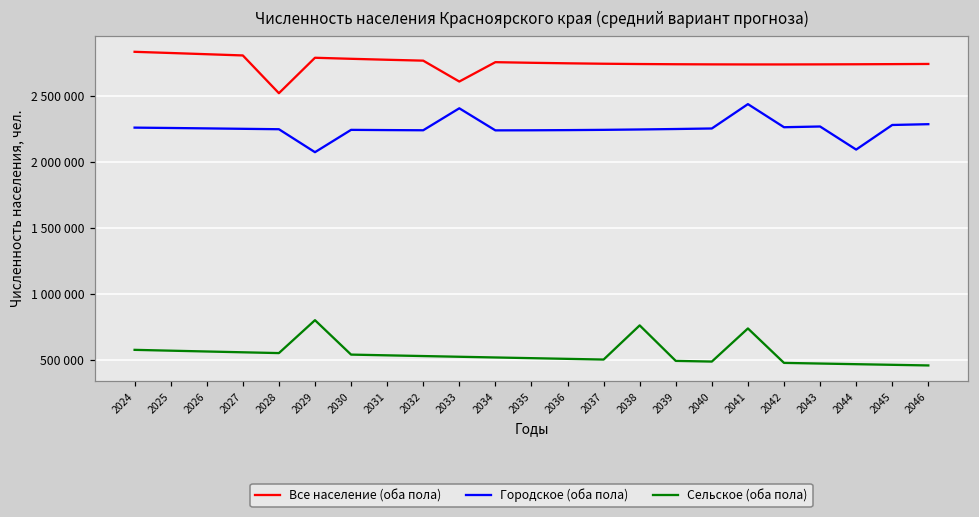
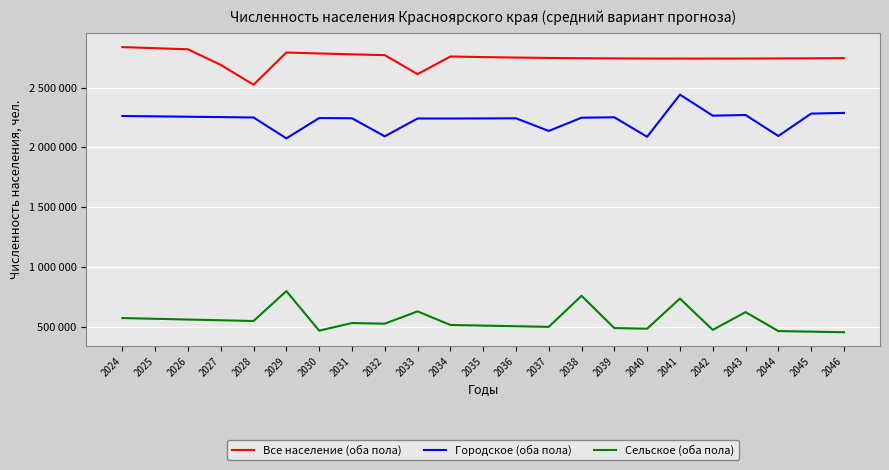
  {
    "Все население (оба пола)": {
      "2024": 2840000,
      "2025": 2830000,
      "2026": 2820000,
-     "2027": 2810000,
+     "2027": 2690000,
      "2028": 2520000,
      "2029": 2790000,
      "2030": 2780000,
      "2031": 2780000,
      "2032": 2770000,
      "2033": 2610000,
      "2034": 2760000,
      "2035": 2750000,
      "2036": 2750000,
      "2037": 2750000,
      "2038": 2750000,
      "2039": 2740000,
      "2040": 2740000,
      "2041": 2740000,
      "2042": 2740000,
      "2043": 2740000,
      "2044": 2740000,
      "2045": 2740000,
      "2046": 2750000
    },
    "Городское (оба пола)": {
      "2024": 2260000,
      "2025": 2260000,
      "2026": 2260000,
      "2027": 2250000,
      "2028": 2250000,
      "2029": 2080000,
      "2030": 2250000,
      "2031": 2240000,
-     "2032": 2240000,
-     "2033": 2410000,
+     "2032": 2090000,
+     "2033": 2240000,
      "2034": 2240000,
      "2035": 2240000,
      "2036": 2240000,
-     "2037": 2250000,
+     "2037": 2140000,
      "2038": 2250000,
      "2039": 2250000,
-     "2040": 2260000,
+     "2040": 2090000,
      "2041": 2440000,
      "2042": 2270000,
      "2043": 2270000,
      "2044": 2100000,
      "2045": 2280000,
      "2046": 2290000
    },
    "Сельское (оба пола)": {
      "2024": 580000,
      "2025": 570000,
      "2026": 560000,
      "2027": 560000,
      "2028": 550000,
      "2029": 800000,
-     "2030": 540000,
+     "2030": 470000,
      "2031": 530000,
      "2032": 530000,
-     "2033": 520000,
+     "2033": 630000,
      "2034": 520000,
      "2035": 510000,
      "2036": 510000,
      "2037": 500000,
      "2038": 760000,
      "2039": 490000,
      "2040": 490000,
      "2041": 740000,
      "2042": 480000,
-     "2043": 470000,
+     "2043": 620000,
      "2044": 470000,
      "2045": 460000,
      "2046": 460000
    }
  }
